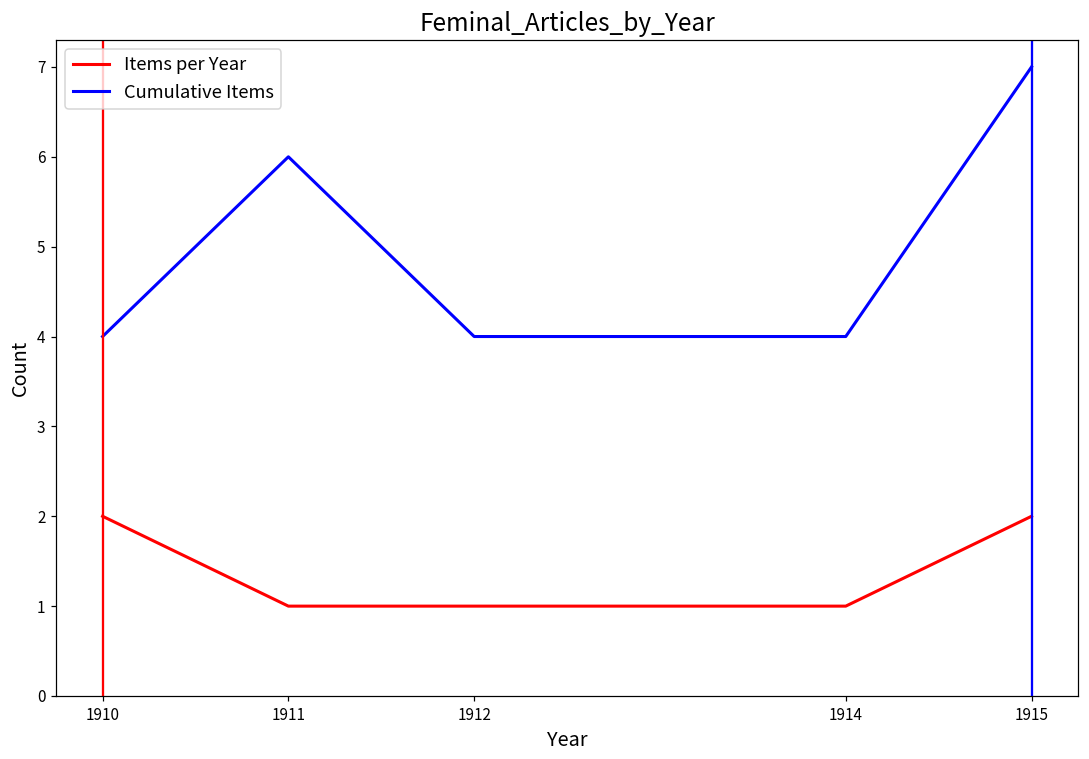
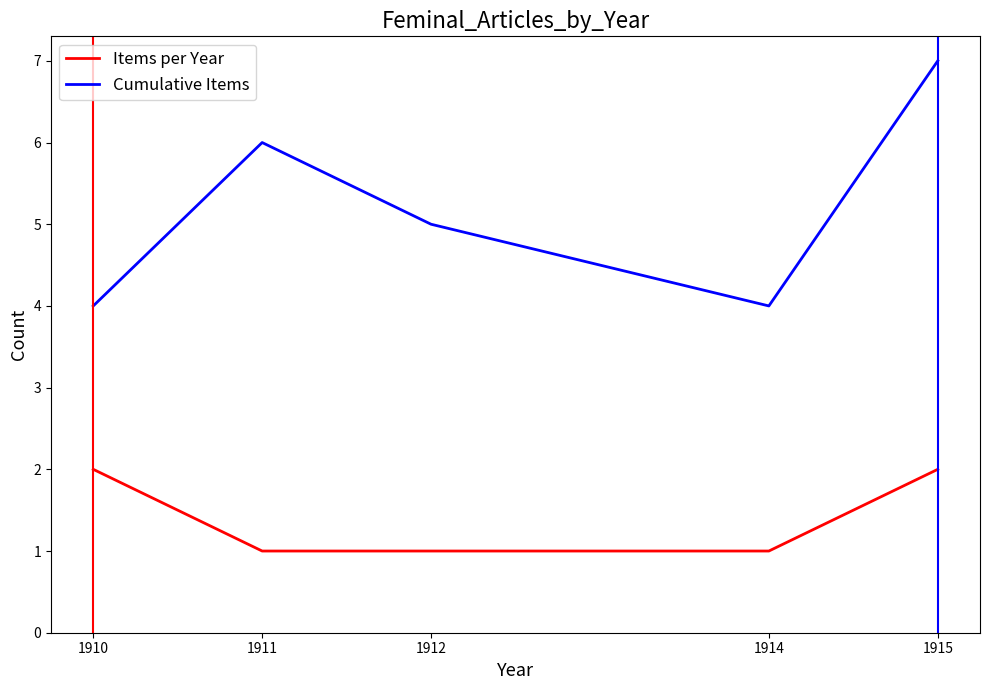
  {
    "Items per Year": {
      "1910": 2,
      "1911": 1,
      "1912": 1,
      "1914": 1,
      "1915": 2
    },
    "Cumulative Items": {
      "1910": 4,
      "1911": 6,
-     "1912": 4,
+     "1912": 5,
      "1914": 4,
      "1915": 7
    }
  }
